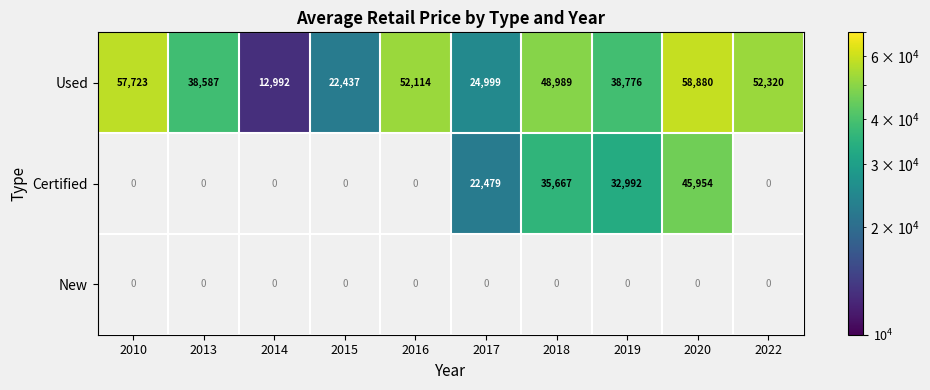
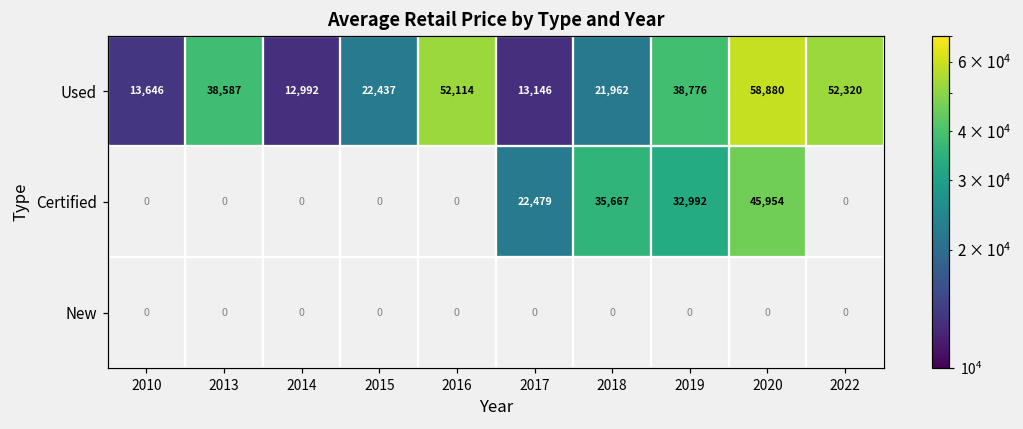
  {
    "Used": {
-     "2010": "57,723",
+     "2010": "13,646",
      "2013": "38,587",
      "2014": "12,992",
      "2015": "22,437",
      "2016": "52,114",
-     "2017": "24,999",
-     "2018": "48,989",
+     "2017": "13,146",
+     "2018": "21,962",
      "2019": "38,776",
      "2020": "58,880",
      "2022": "52,320"
    },
    "Certified": {
      "2017": "22,479",
      "2018": "35,667",
      "2019": "32,992",
      "2020": "45,954"
    }
  }
